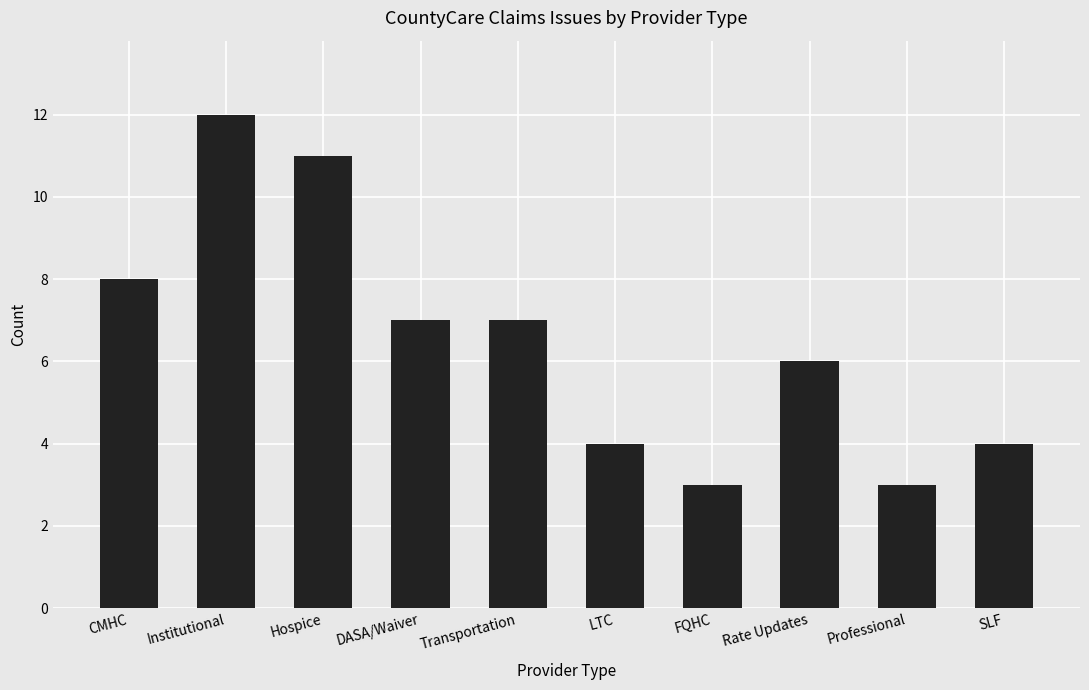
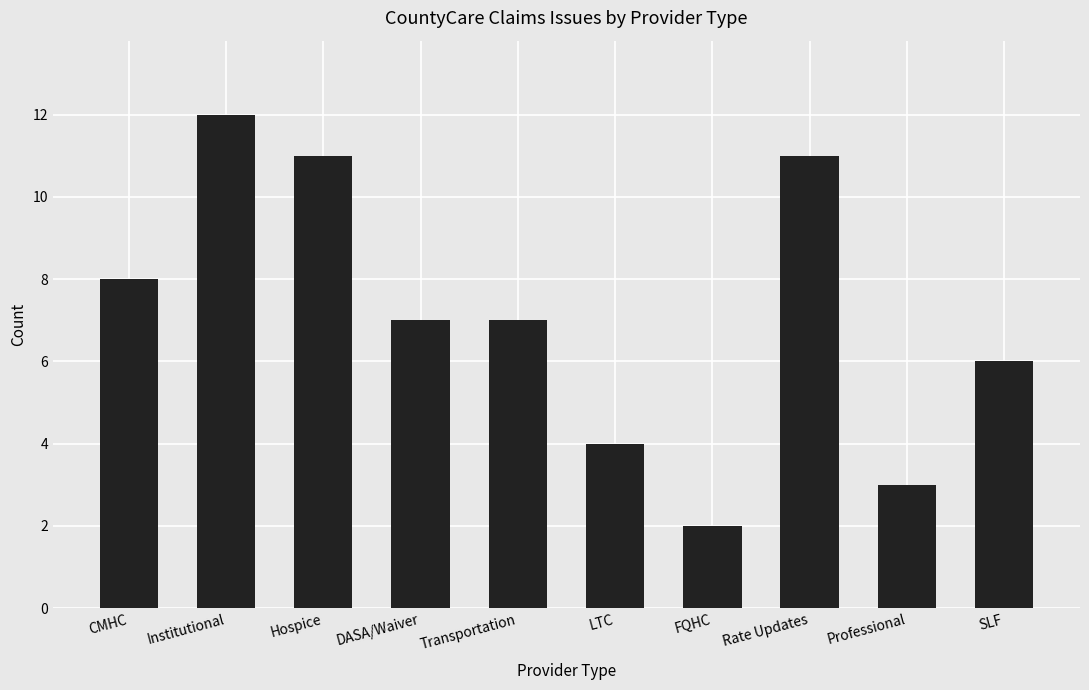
  {
    "CMHC": 8,
    "Institutional": 12,
    "Hospice": 11,
    "DASA/Waiver": 7,
    "Transportation": 7,
    "LTC": 4,
-   "FQHC": 3,
-   "Rate Updates": 6,
+   "FQHC": 2,
+   "Rate Updates": 11,
    "Professional": 3,
-   "SLF": 4
+   "SLF": 6
  }
